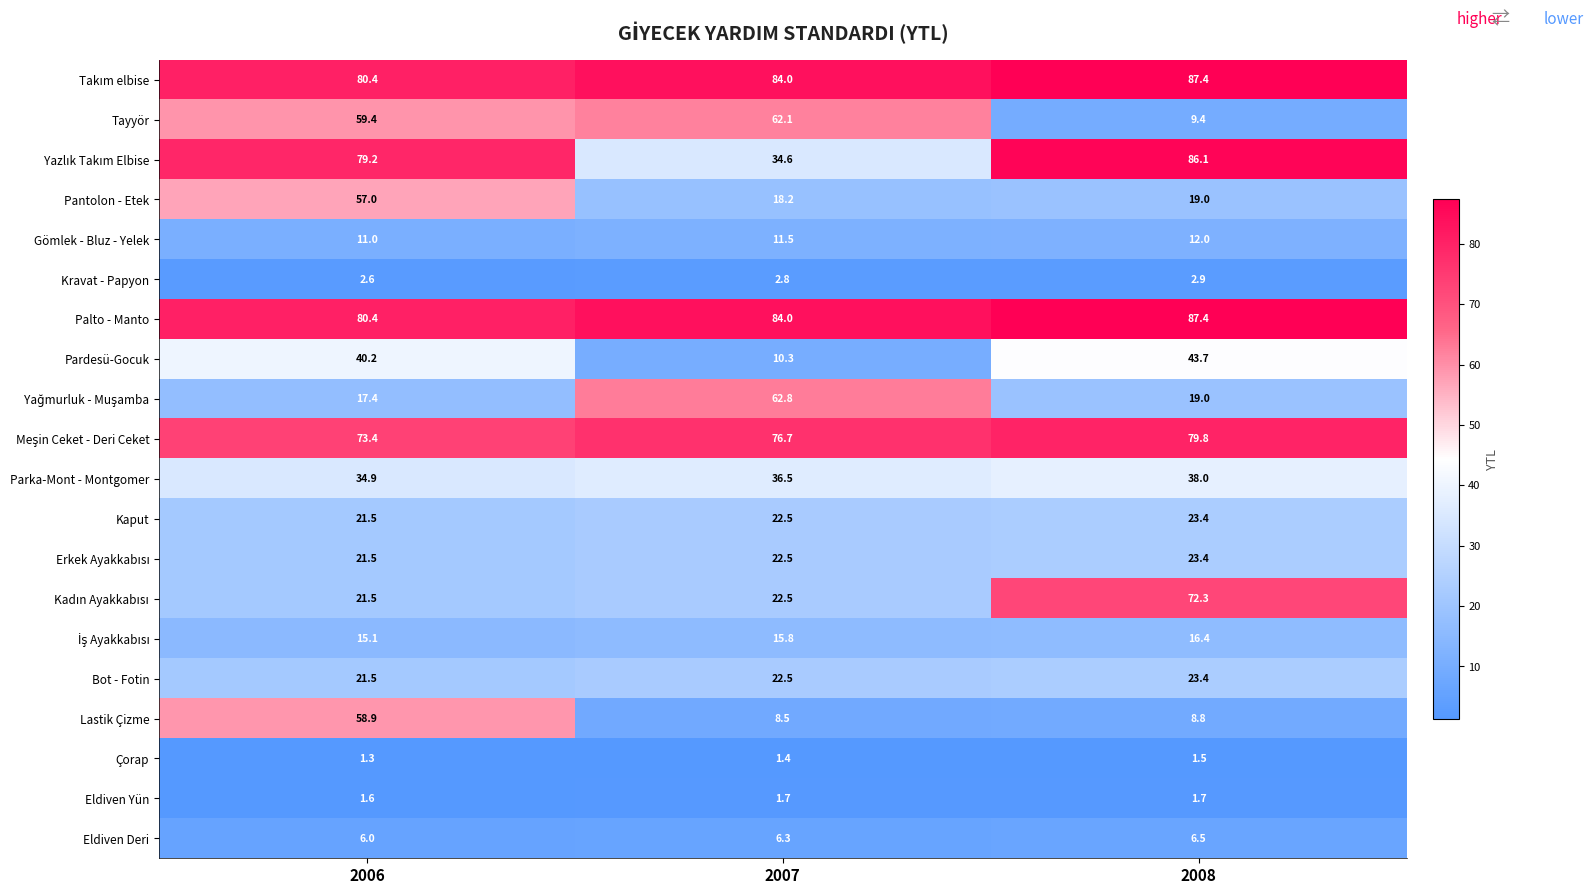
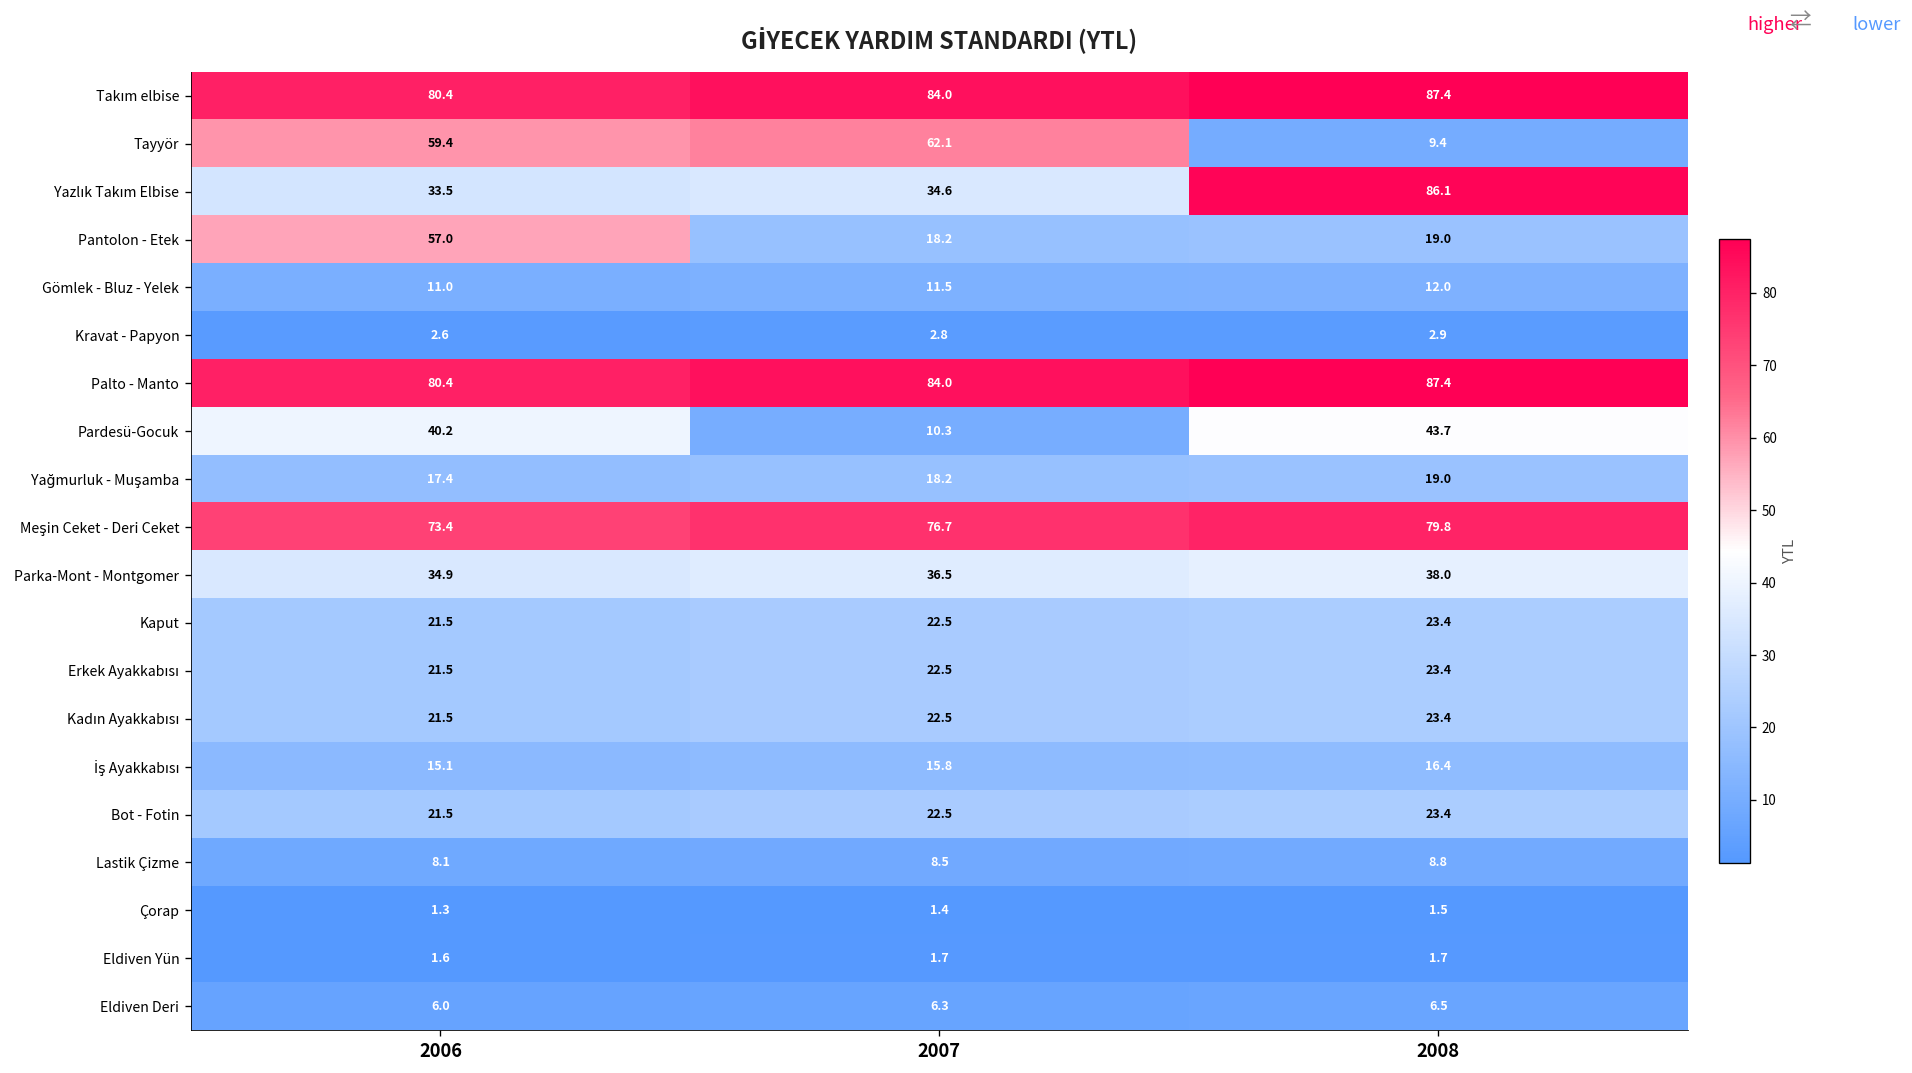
  {
    "Takım elbise": {
      "2006": 80.4,
      "2007": 84.0,
      "2008": 87.4
    },
    "Tayyör": {
      "2006": 59.4,
      "2007": 62.1,
      "2008": 9.4
    },
    "Yazlık Takım Elbise": {
-     "2006": 79.2,
+     "2006": 33.5,
      "2007": 34.6,
      "2008": 86.1
    },
    "Pantolon - Etek": {
      "2006": 57.0,
      "2007": 18.2,
      "2008": 19.0
    },
    "Gömlek - Bluz - Yelek": {
      "2006": 11.0,
      "2007": 11.5,
      "2008": 12.0
    },
    "Kravat - Papyon": {
      "2006": 2.6,
      "2007": 2.8,
      "2008": 2.9
    },
    "Palto - Manto": {
      "2006": 80.4,
      "2007": 84.0,
      "2008": 87.4
    },
    "Pardesü-Gocuk": {
      "2006": 40.2,
      "2007": 10.3,
      "2008": 43.7
    },
    "Yağmurluk - Muşamba": {
      "2006": 17.4,
-     "2007": 62.8,
+     "2007": 18.2,
      "2008": 19.0
    },
    "Meşin Ceket - Deri Ceket": {
      "2006": 73.4,
      "2007": 76.7,
      "2008": 79.8
    },
    "Parka-Mont - Montgomer": {
      "2006": 34.9,
      "2007": 36.5,
      "2008": 38.0
    },
    "Kaput": {
      "2006": 21.5,
      "2007": 22.5,
      "2008": 23.4
    },
    "Erkek Ayakkabısı": {
      "2006": 21.5,
      "2007": 22.5,
      "2008": 23.4
    },
    "Kadın Ayakkabısı": {
      "2006": 21.5,
      "2007": 22.5,
-     "2008": 72.3
+     "2008": 23.4
    },
    "İş Ayakkabısı": {
      "2006": 15.1,
      "2007": 15.8,
      "2008": 16.4
    },
    "Bot - Fotin": {
      "2006": 21.5,
      "2007": 22.5,
      "2008": 23.4
    },
    "Lastik Çizme": {
-     "2006": 58.9,
+     "2006": 8.1,
      "2007": 8.5,
      "2008": 8.8
    },
    "Çorap": {
      "2006": 1.3,
      "2007": 1.4,
      "2008": 1.5
    },
    "Eldiven Yün": {
      "2006": 1.6,
      "2007": 1.7,
      "2008": 1.7
    },
    "Eldiven Deri": {
      "2006": 6.0,
      "2007": 6.3,
      "2008": 6.5
    }
  }
